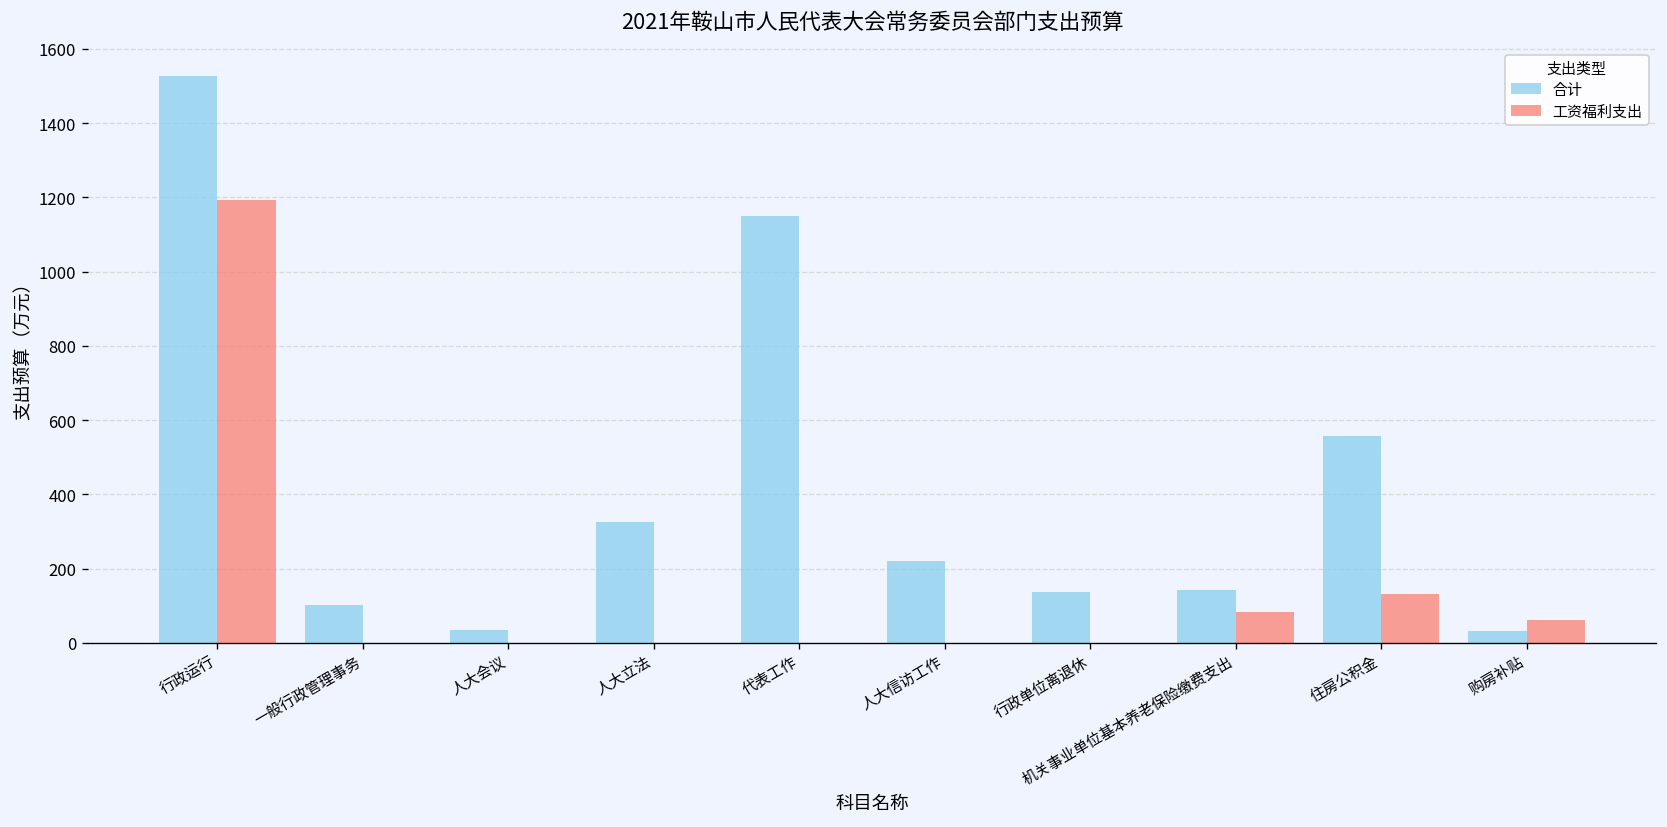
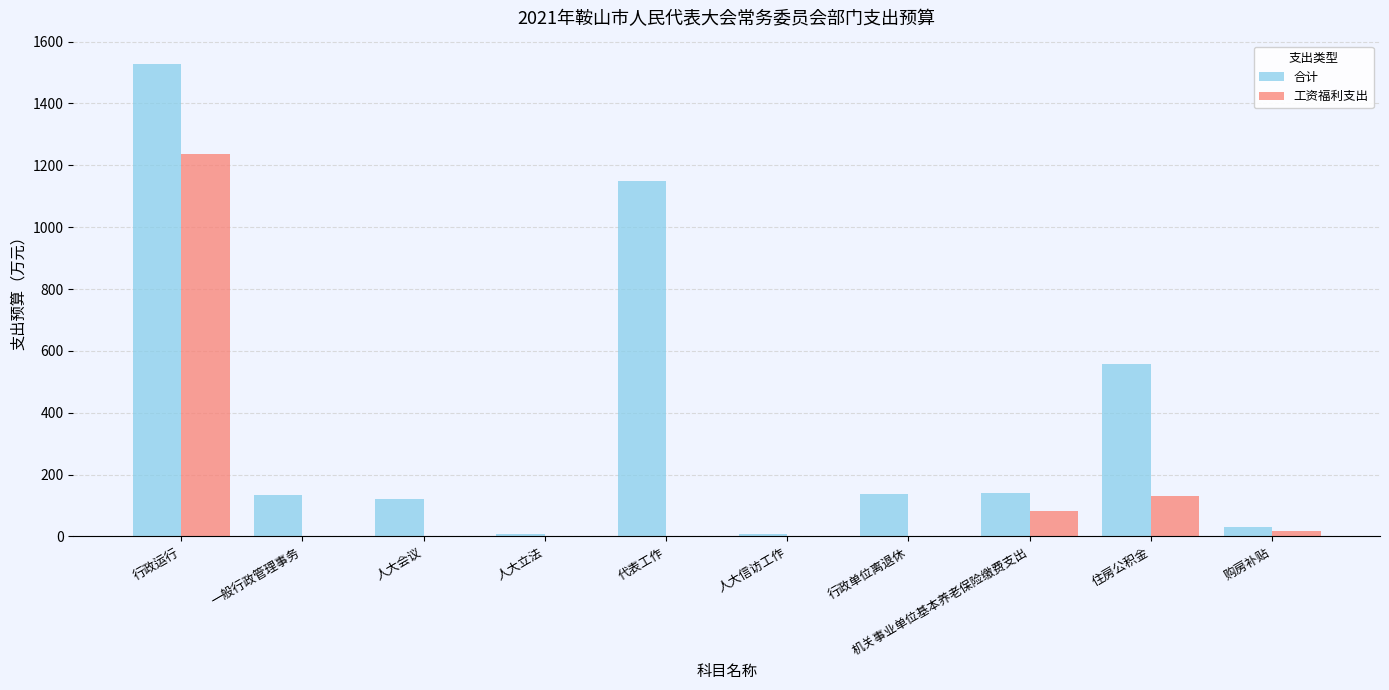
  {
    "合计": {
      "行政运行": 1530,
-     "一般行政管理事务": 100,
-     "人大会议": 30,
-     "人大立法": 330,
+     "一般行政管理事务": 130,
+     "人大会议": 120,
+     "人大立法": 10,
      "代表工作": 1150,
-     "人大信访工作": 220,
+     "人大信访工作": 10,
      "行政单位离退休": 140,
      "机关事业单位基本养老保险缴费支出": 140,
      "住房公积金": 560,
      "购房补贴": 30
    },
    "工资福利支出": {
-     "行政运行": 1190,
+     "行政运行": 1240,
      "一般行政管理事务": 0,
      "人大会议": 0,
      "人大立法": 0,
      "代表工作": 0,
      "人大信访工作": 0,
      "行政单位离退休": 0,
      "机关事业单位基本养老保险缴费支出": 80,
      "住房公积金": 130,
-     "购房补贴": 60
+     "购房补贴": 20
    }
  }
